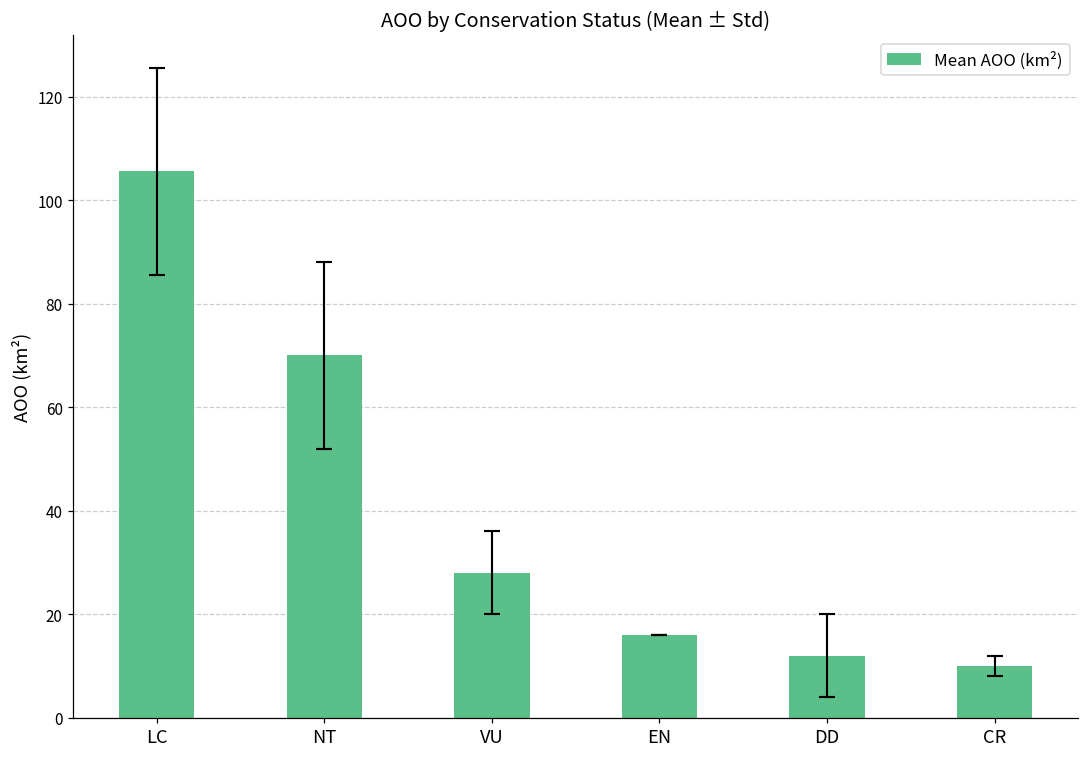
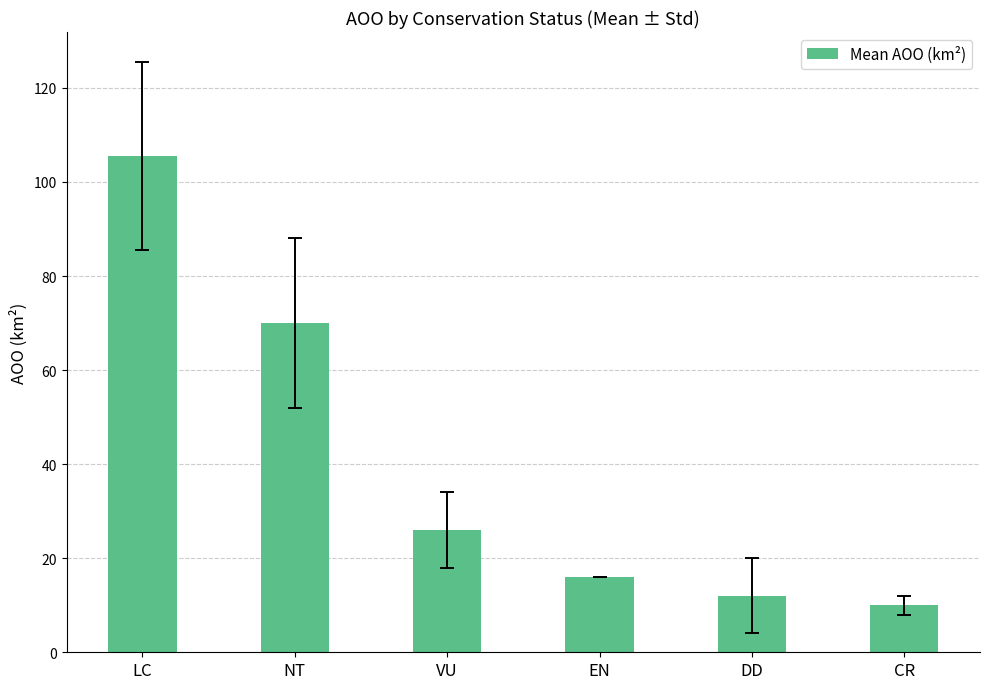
  {
    "Mean AOO (km²)": {
      "LC": 106,
      "NT": 70,
-     "VU": 28,
+     "VU": 26,
      "EN": 16,
      "DD": 12,
      "CR": 10
    }
  }
